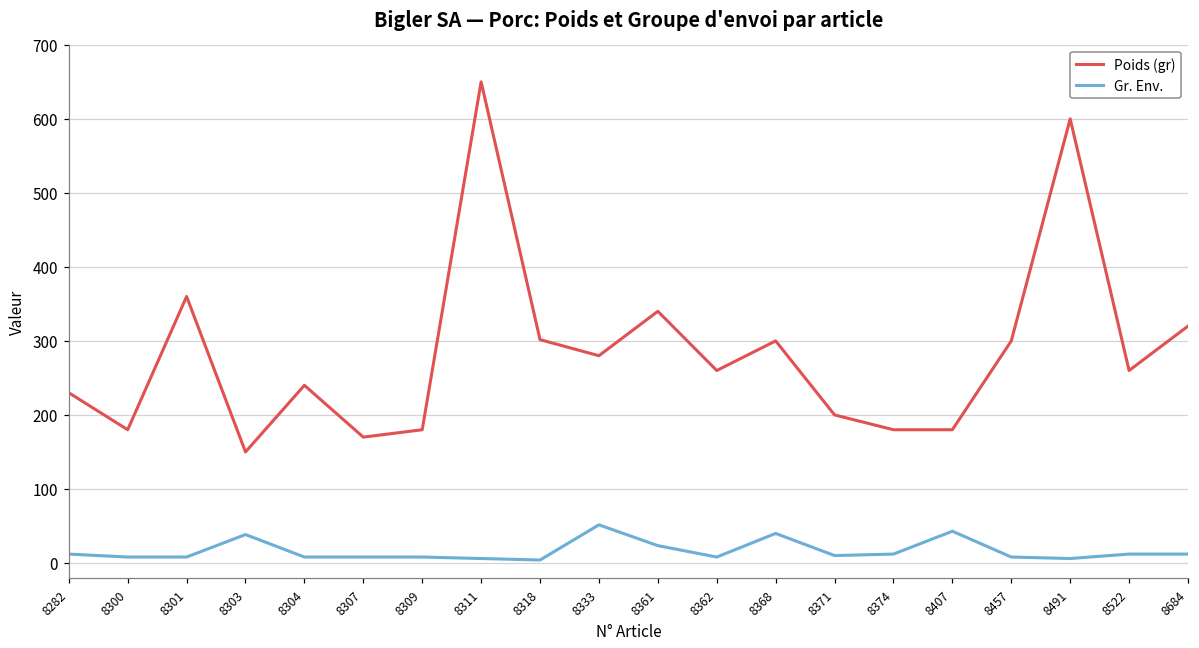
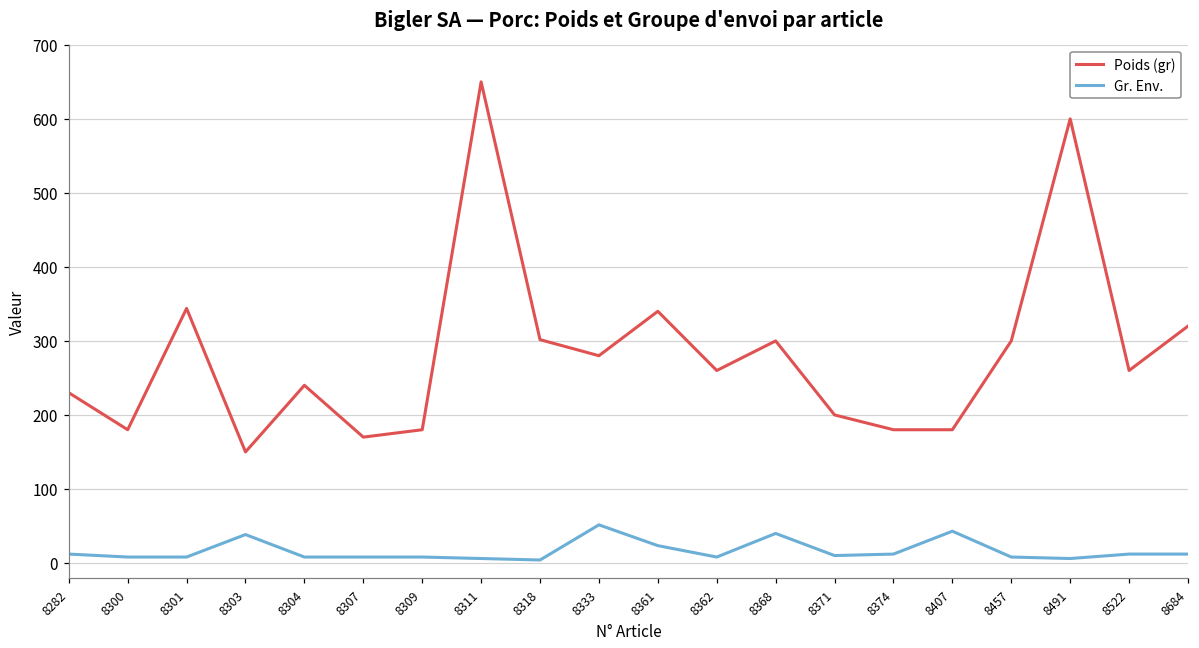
  {
    "Poids (gr)": {
      "8282": 230,
      "8300": 180,
-     "8301": 360,
+     "8301": 340,
      "8303": 150,
      "8304": 240,
      "8307": 170,
      "8309": 180,
      "8311": 650,
      "8318": 300,
      "8333": 280,
      "8361": 340,
      "8362": 260,
      "8368": 300,
      "8371": 200,
      "8374": 180,
      "8407": 180,
      "8457": 300,
      "8491": 600,
      "8522": 260,
      "8684": 320
    },
    "Gr. Env.": {
      "8282": 10,
      "8300": 10,
      "8301": 10,
      "8303": 40,
      "8304": 10,
      "8307": 10,
      "8309": 10,
      "8311": 10,
      "8318": 0,
      "8333": 50,
      "8361": 20,
      "8362": 10,
      "8368": 40,
      "8371": 10,
      "8374": 10,
      "8407": 40,
      "8457": 10,
      "8491": 10,
      "8522": 10,
      "8684": 10
    }
  }
